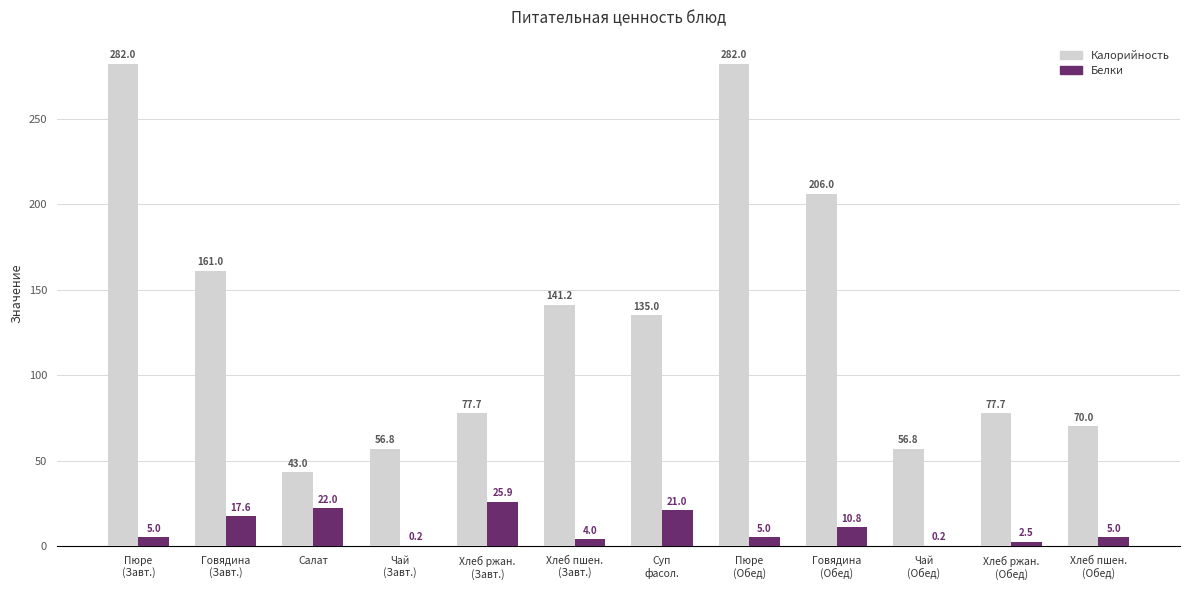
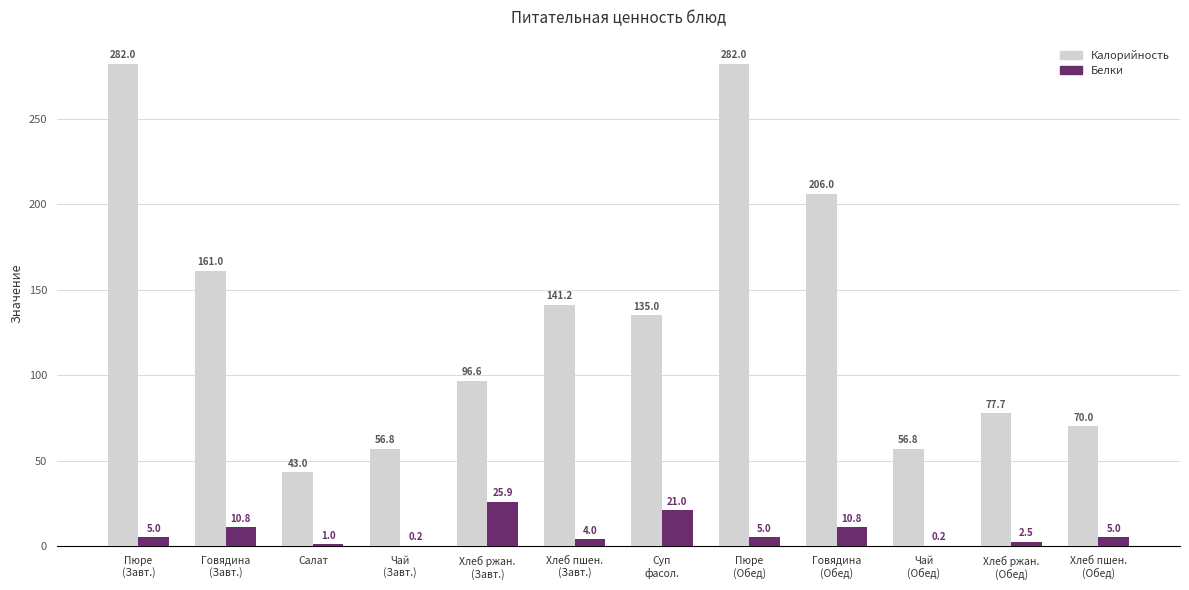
  {
    "Калорийность": {
      "Пюре (Завт.)": 282.0,
      "Говядина (Завт.)": 161.0,
      "Салат": 43.0,
      "Чай (Завт.)": 56.8,
-     "Хлеб ржан. (Завт.)": 77.7,
+     "Хлеб ржан. (Завт.)": 96.6,
      "Хлеб пшен. (Завт.)": 141.2,
      "Суп фасол.": 135.0,
      "Пюре (Обед)": 282.0,
      "Говядина (Обед)": 206.0,
      "Чай (Обед)": 56.8,
      "Хлеб ржан. (Обед)": 77.7,
      "Хлеб пшен. (Обед)": 70.0
    },
    "Белки": {
      "Пюре (Завт.)": 5.0,
-     "Говядина (Завт.)": 17.6,
-     "Салат": 22.0,
+     "Говядина (Завт.)": 10.8,
+     "Салат": 1.0,
      "Чай (Завт.)": 0.2,
      "Хлеб ржан. (Завт.)": 25.9,
      "Хлеб пшен. (Завт.)": 4.0,
      "Суп фасол.": 21.0,
      "Пюре (Обед)": 5.0,
      "Говядина (Обед)": 10.8,
      "Чай (Обед)": 0.2,
      "Хлеб ржан. (Обед)": 2.5,
      "Хлеб пшен. (Обед)": 5.0
    }
  }
